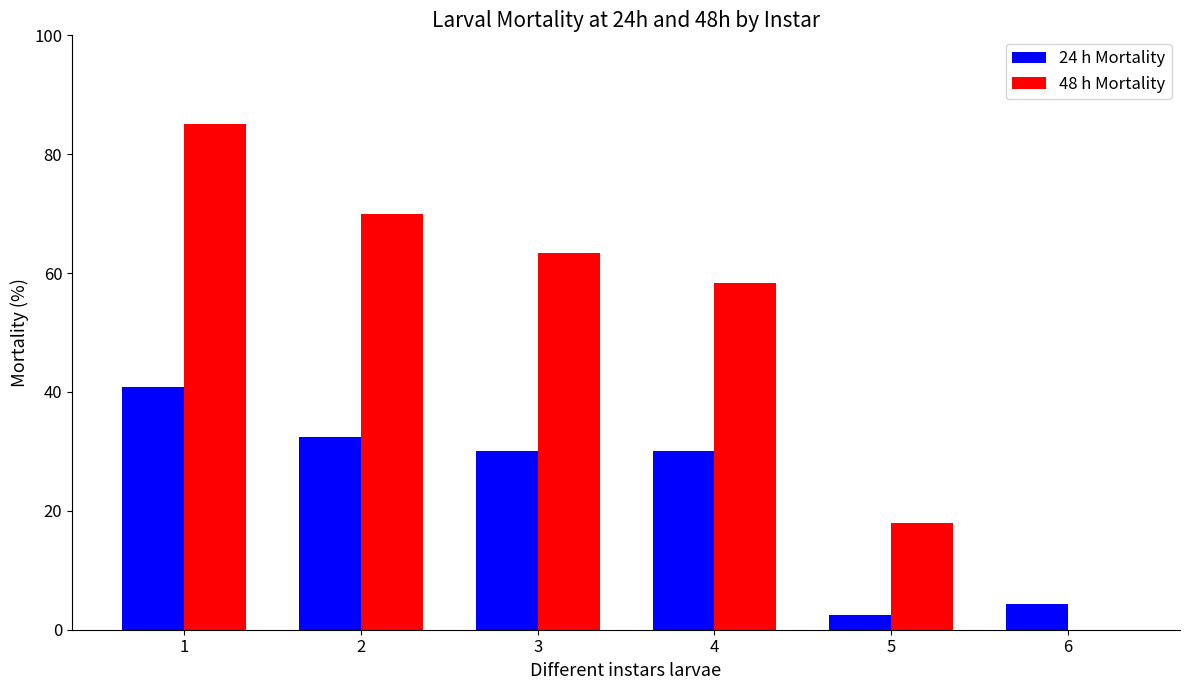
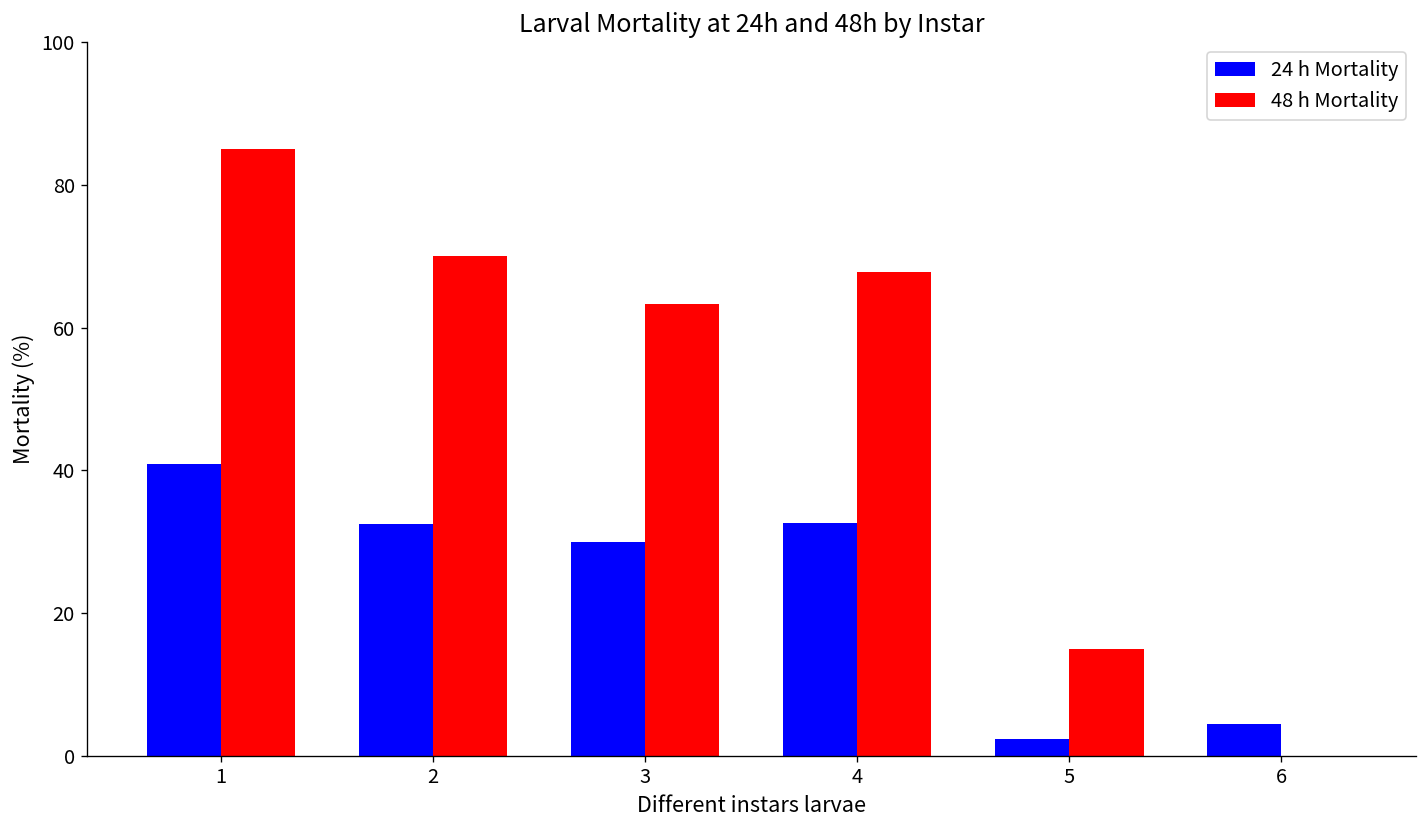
  {
    "24 h Mortality": {
      "1": 41,
      "2": 32,
      "3": 30,
-     "4": 30,
+     "4": 33,
      "5": 2,
      "6": 4
    },
    "48 h Mortality": {
      "1": 85,
      "2": 70,
      "3": 63,
-     "4": 58,
-     "5": 18,
+     "4": 68,
+     "5": 15,
      "6": 0
    }
  }
